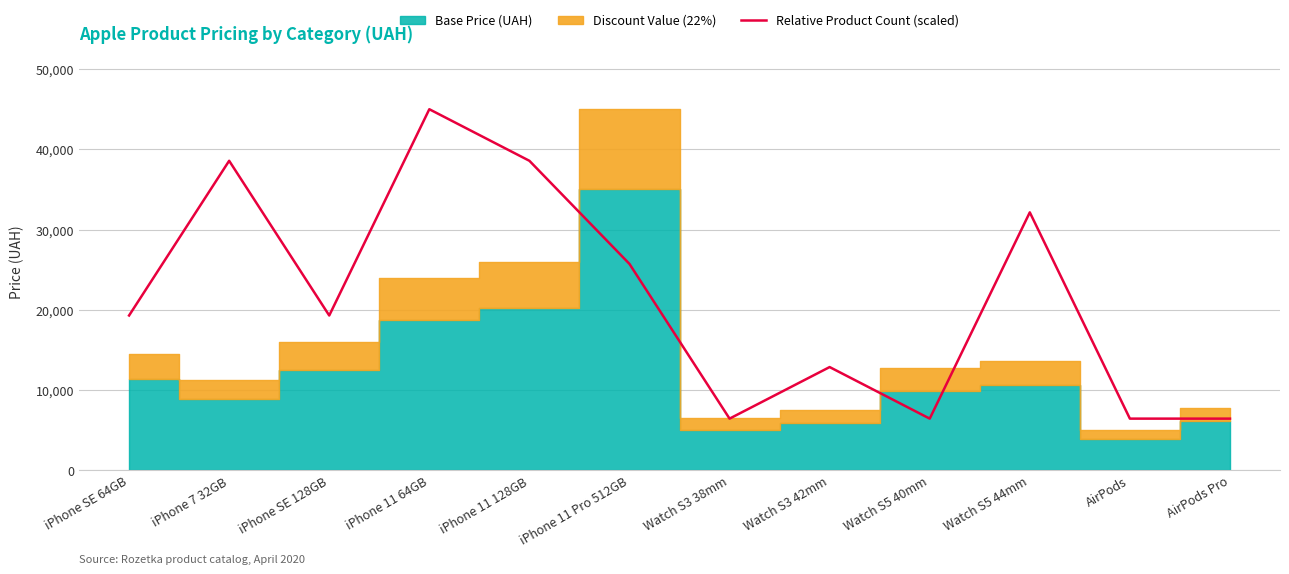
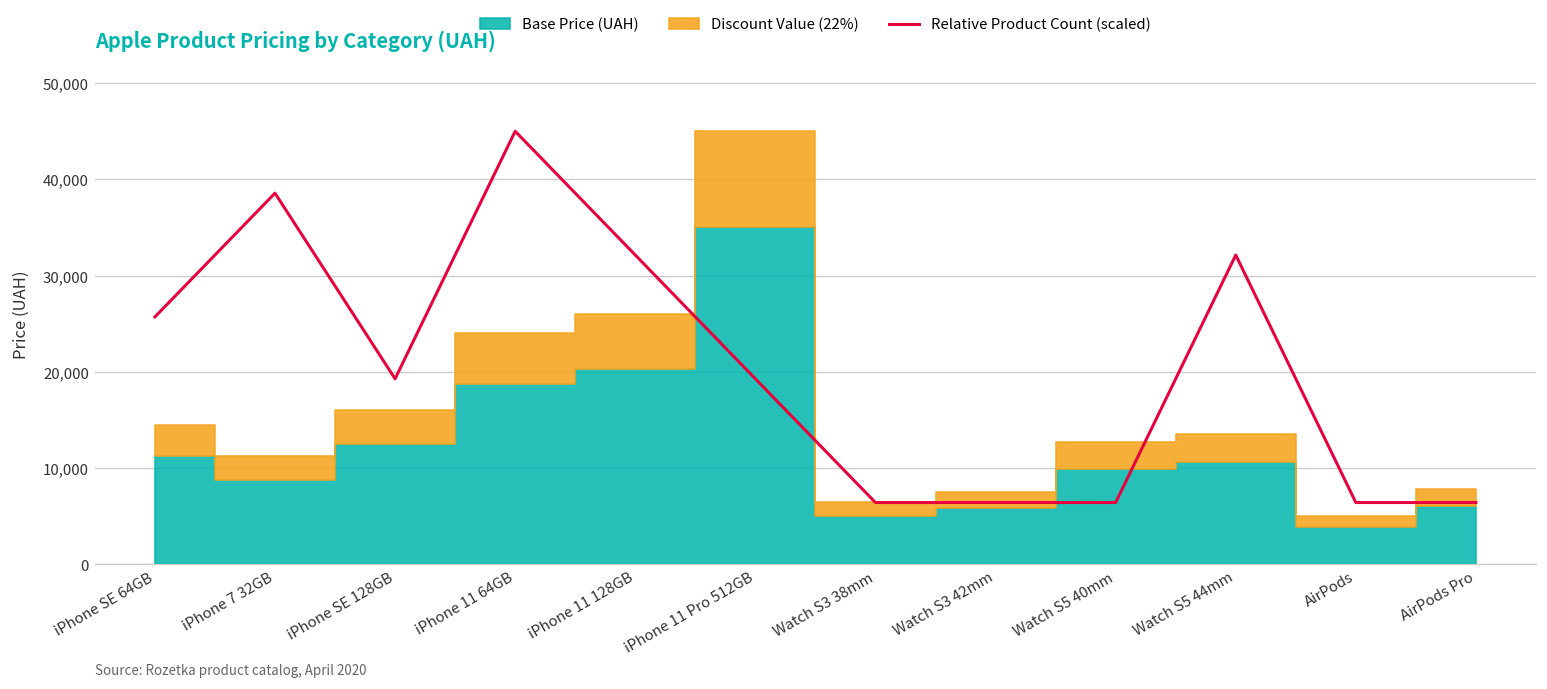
  {
    "Relative Product Count (scaled)": {
-     "iPhone SE 64GB": "19,000",
+     "iPhone SE 64GB": "26,000",
      "iPhone 7 32GB": "39,000",
      "iPhone SE 128GB": "19,000",
      "iPhone 11 64GB": "45,000",
-     "iPhone 11 128GB": "39,000",
-     "iPhone 11 Pro 512GB": "26,000",
+     "iPhone 11 128GB": "32,000",
+     "iPhone 11 Pro 512GB": "19,000",
      "Watch S3 38mm": "6,000",
-     "Watch S3 42mm": "13,000",
+     "Watch S3 42mm": "6,000",
      "Watch S5 40mm": "6,000",
      "Watch S5 44mm": "32,000",
      "AirPods": "6,000",
      "AirPods Pro": "6,000"
    }
  }
